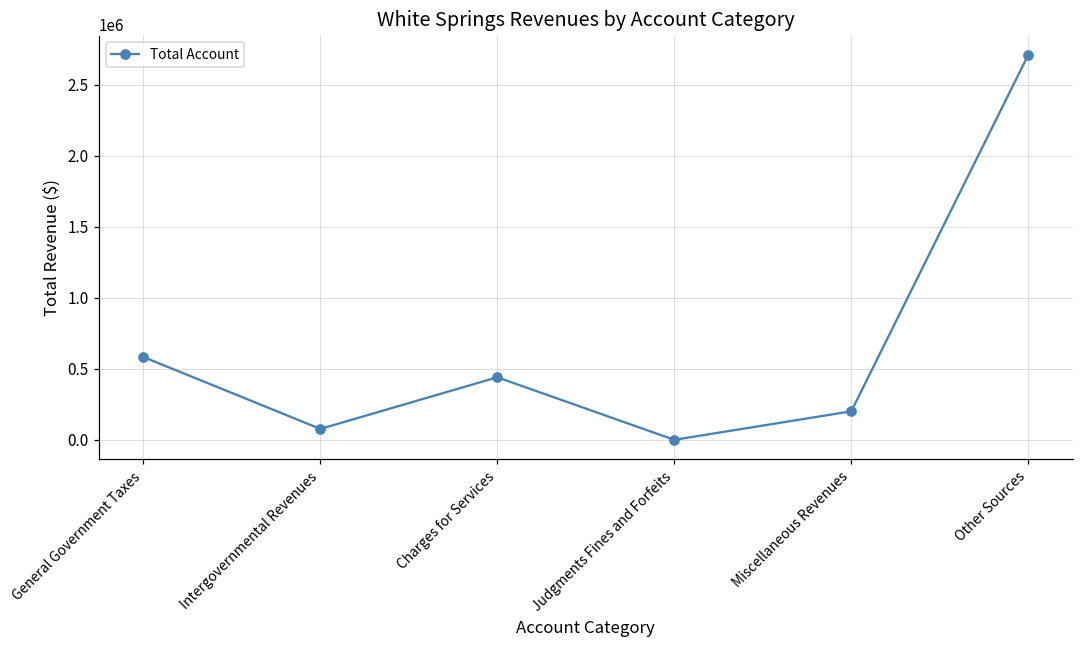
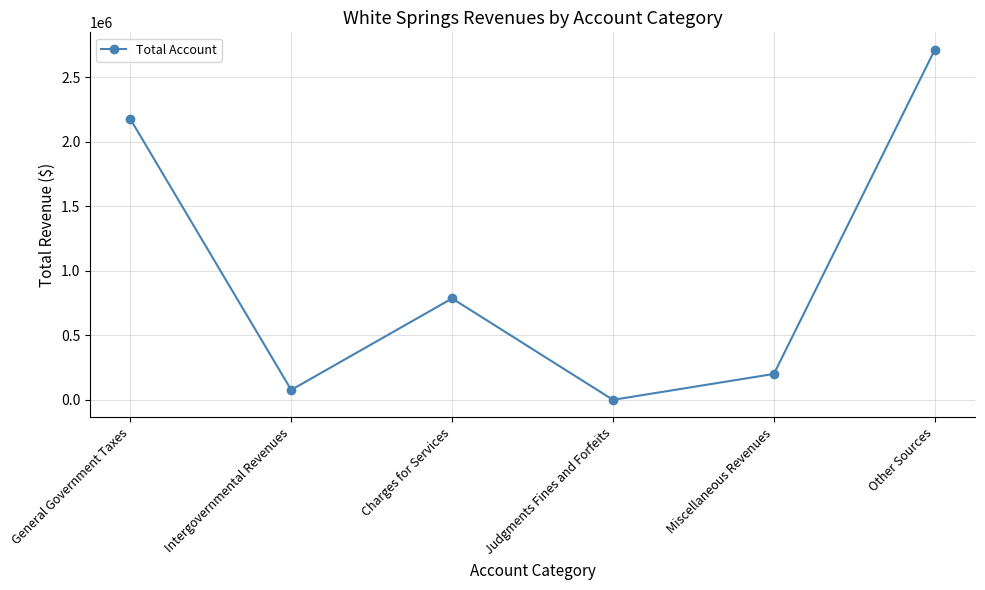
  {
-   "General Government Taxes": 580000,
+   "General Government Taxes": 2180000,
    "Intergovernmental Revenues": 80000,
-   "Charges for Services": 440000,
+   "Charges for Services": 790000,
    "Judgments Fines and Forfeits": 0,
    "Miscellaneous Revenues": 200000,
    "Other Sources": 2710000
  }
